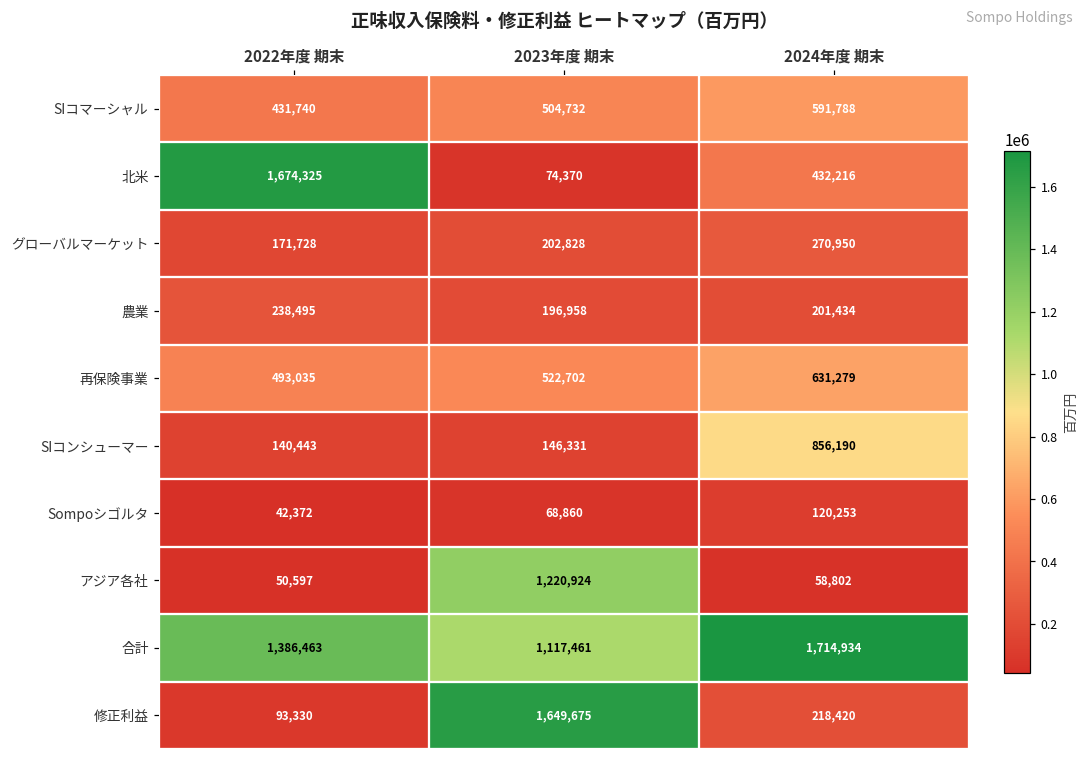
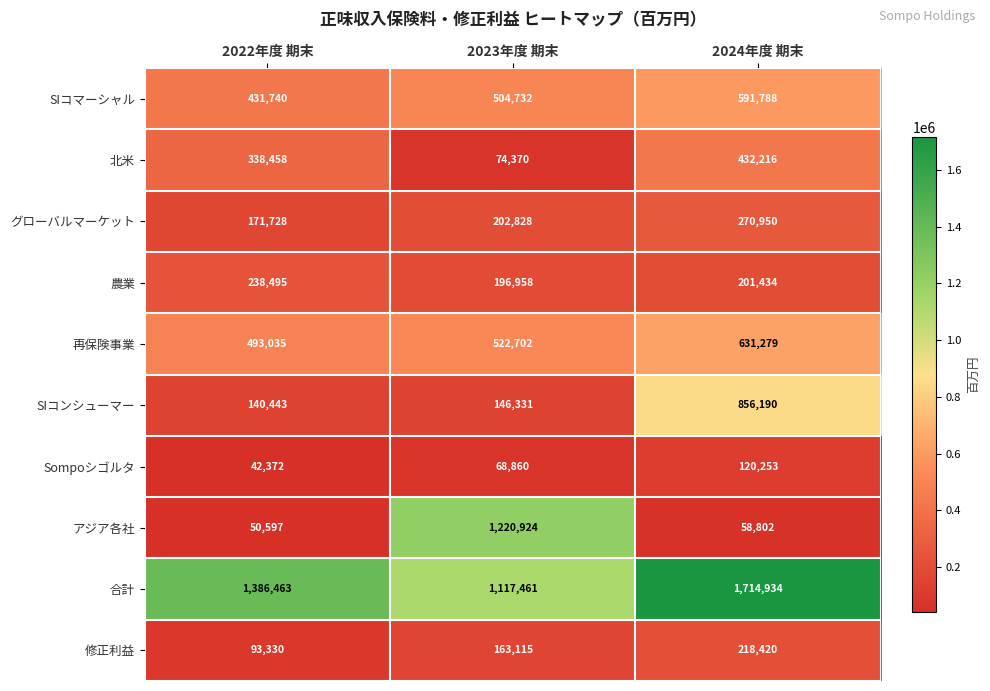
  {
    "SIコマーシャル": {
      "2022年度 期末": "431,740",
      "2023年度 期末": "504,732",
      "2024年度 期末": "591,788"
    },
    "北米": {
-     "2022年度 期末": "1,674,325",
+     "2022年度 期末": "338,458",
      "2023年度 期末": "74,370",
      "2024年度 期末": "432,216"
    },
    "グローバルマーケット": {
      "2022年度 期末": "171,728",
      "2023年度 期末": "202,828",
      "2024年度 期末": "270,950"
    },
    "農業": {
      "2022年度 期末": "238,495",
      "2023年度 期末": "196,958",
      "2024年度 期末": "201,434"
    },
    "再保険事業": {
      "2022年度 期末": "493,035",
      "2023年度 期末": "522,702",
      "2024年度 期末": "631,279"
    },
    "SIコンシューマー": {
      "2022年度 期末": "140,443",
      "2023年度 期末": "146,331",
      "2024年度 期末": "856,190"
    },
    "Sompoシゴルタ": {
      "2022年度 期末": "42,372",
      "2023年度 期末": "68,860",
      "2024年度 期末": "120,253"
    },
    "アジア各社": {
      "2022年度 期末": "50,597",
      "2023年度 期末": "1,220,924",
      "2024年度 期末": "58,802"
    },
    "合計": {
      "2022年度 期末": "1,386,463",
      "2023年度 期末": "1,117,461",
      "2024年度 期末": "1,714,934"
    },
    "修正利益": {
      "2022年度 期末": "93,330",
-     "2023年度 期末": "1,649,675",
+     "2023年度 期末": "163,115",
      "2024年度 期末": "218,420"
    }
  }
